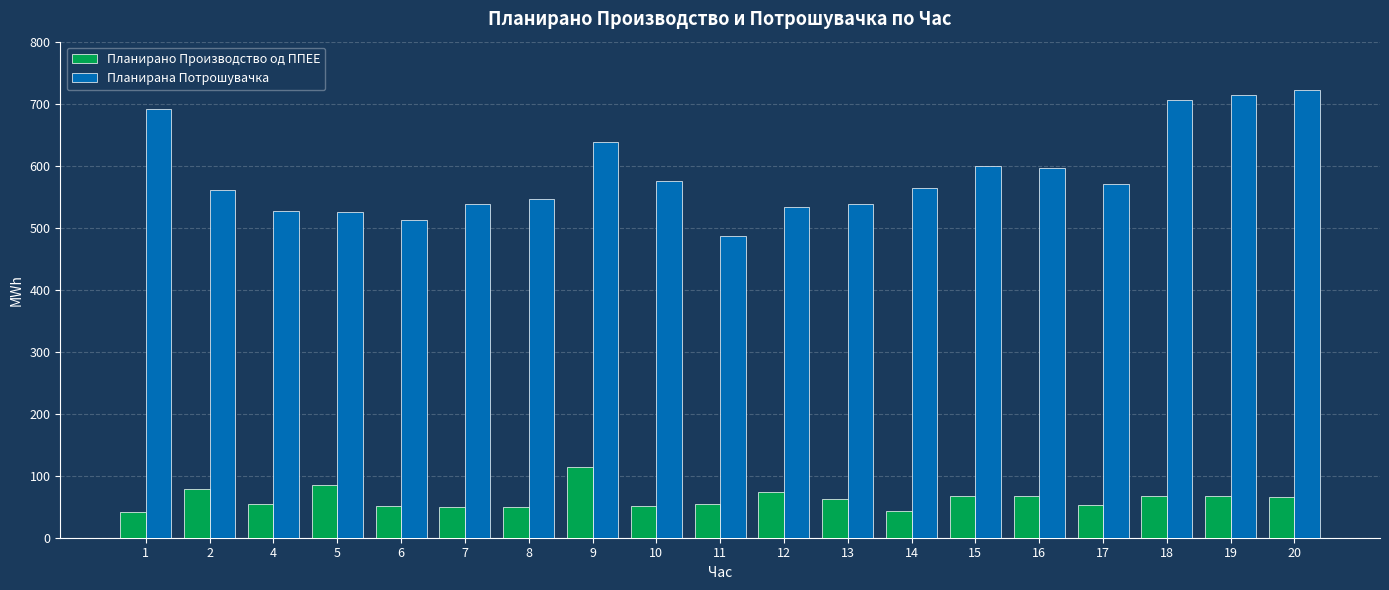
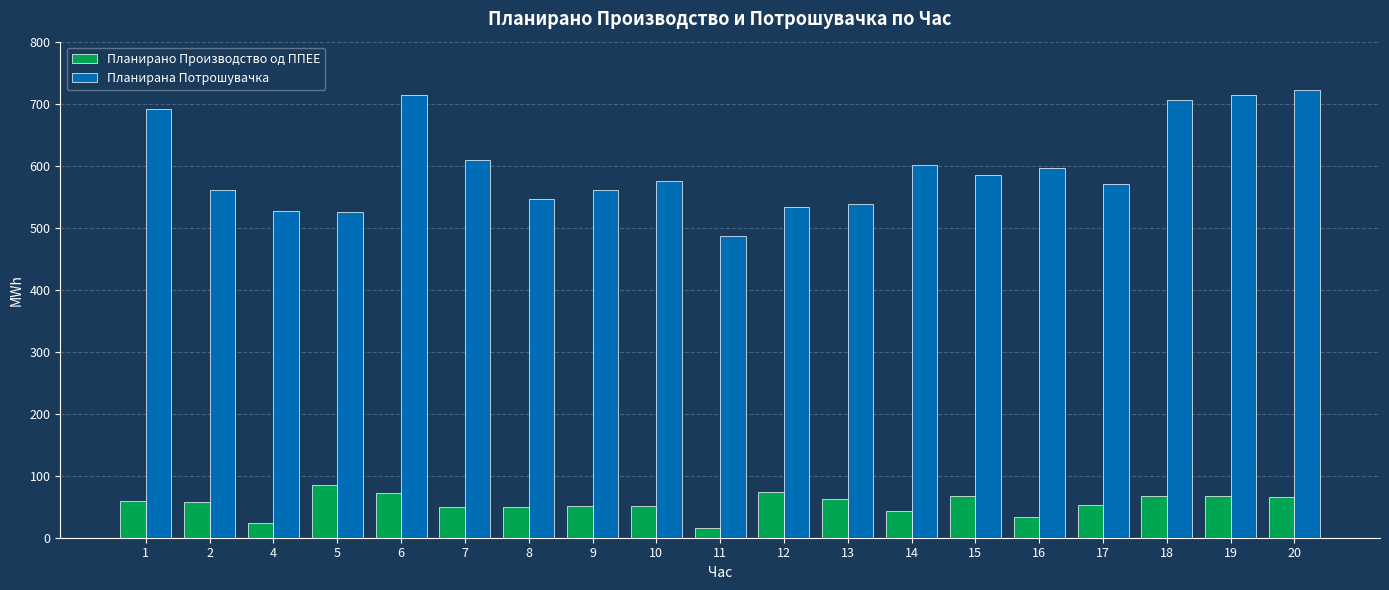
  {
    "Планирано Производство од ППЕЕ": {
-     "1": 40,
-     "2": 80,
-     "4": 60,
+     "1": 60,
+     "2": 60,
+     "4": 20,
      "5": 80,
-     "6": 50,
+     "6": 70,
      "7": 50,
      "8": 50,
-     "9": 110,
+     "9": 50,
      "10": 50,
-     "11": 50,
+     "11": 20,
      "12": 70,
      "13": 60,
      "14": 40,
      "15": 70,
-     "16": 70,
+     "16": 30,
      "17": 50,
      "18": 70,
      "19": 70,
      "20": 70
    },
    "Планирана Потрошувачка": {
      "1": 690,
      "2": 560,
      "4": 530,
      "5": 520,
-     "6": 510,
-     "7": 540,
+     "6": 710,
+     "7": 610,
      "8": 550,
-     "9": 640,
+     "9": 560,
      "10": 580,
      "11": 490,
      "12": 530,
      "13": 540,
-     "14": 560,
-     "15": 600,
+     "14": 600,
+     "15": 580,
      "16": 600,
      "17": 570,
      "18": 710,
      "19": 710,
      "20": 720
    }
  }
